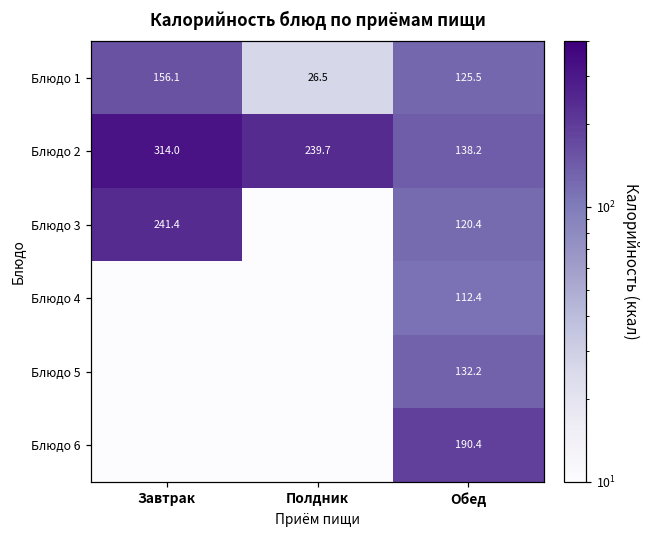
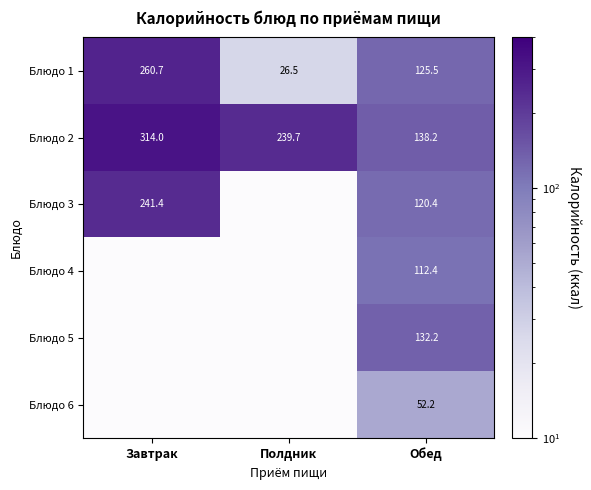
  {
    "Блюдо 1": {
-     "Завтрак": 156.1,
+     "Завтрак": 260.7,
      "Полдник": 26.5,
      "Обед": 125.5
    },
    "Блюдо 2": {
      "Завтрак": 314.0,
      "Полдник": 239.7,
      "Обед": 138.2
    },
    "Блюдо 3": {
      "Завтрак": 241.4,
      "Обед": 120.4
    },
    "Блюдо 4": {
      "Обед": 112.4
    },
    "Блюдо 5": {
      "Обед": 132.2
    },
    "Блюдо 6": {
-     "Обед": 190.4
+     "Обед": 52.2
    }
  }
